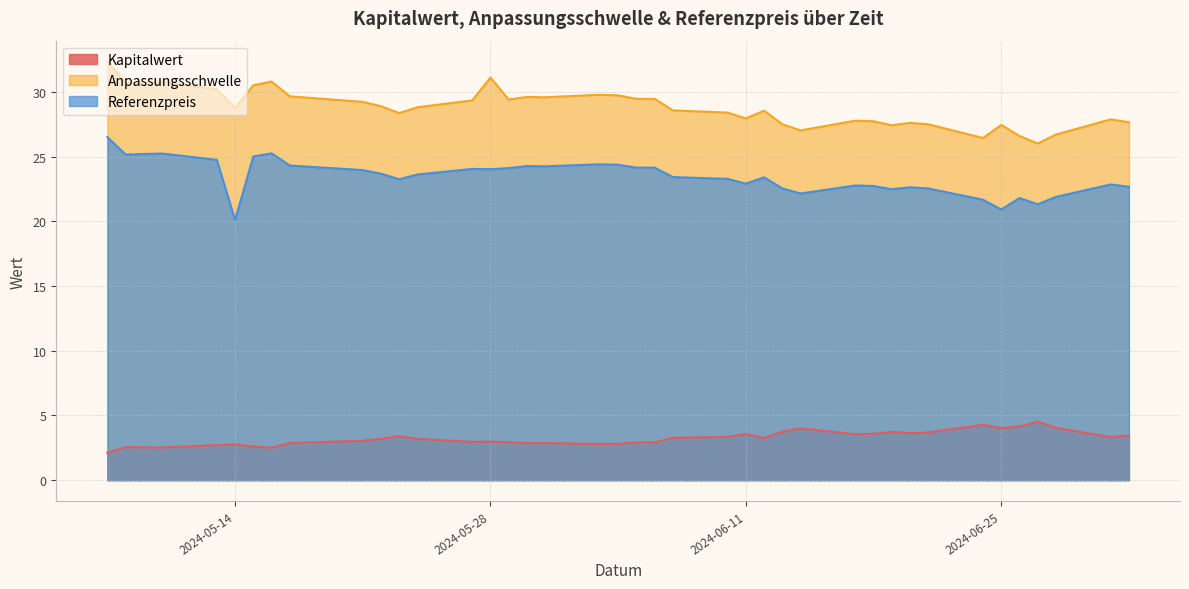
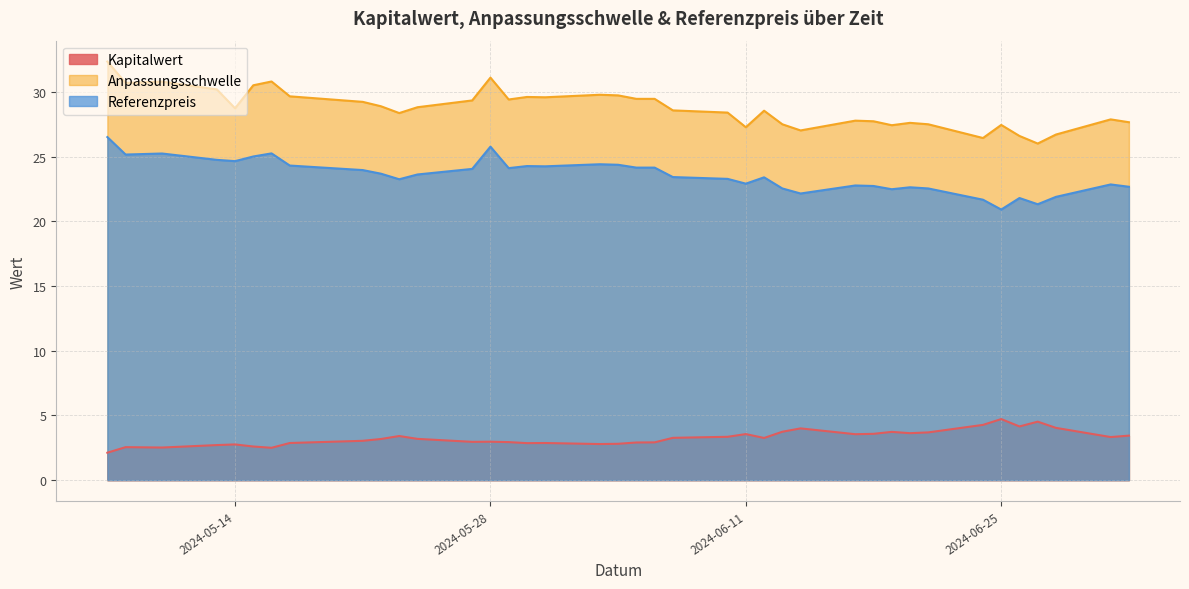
  {
    "Kapitalwert": {
      "2024-05-14": 2.8,
      "2024-05-28": 3.0,
      "2024-06-11": 3.6,
-     "2024-06-25": 4.0
+     "2024-06-25": 4.7
    },
    "Anpassungsschwelle": {
      "2024-05-28": 31.1,
-     "2024-06-11": 28.0,
+     "2024-06-11": 27.3,
      "2024-06-25": 27.4
    },
    "Referenzpreis": {
-     "2024-05-14": 20.1,
-     "2024-05-28": 24.0,
+     "2024-05-14": 24.7,
+     "2024-05-28": 25.8,
      "2024-06-11": 22.9,
      "2024-06-25": 20.9
    }
  }
